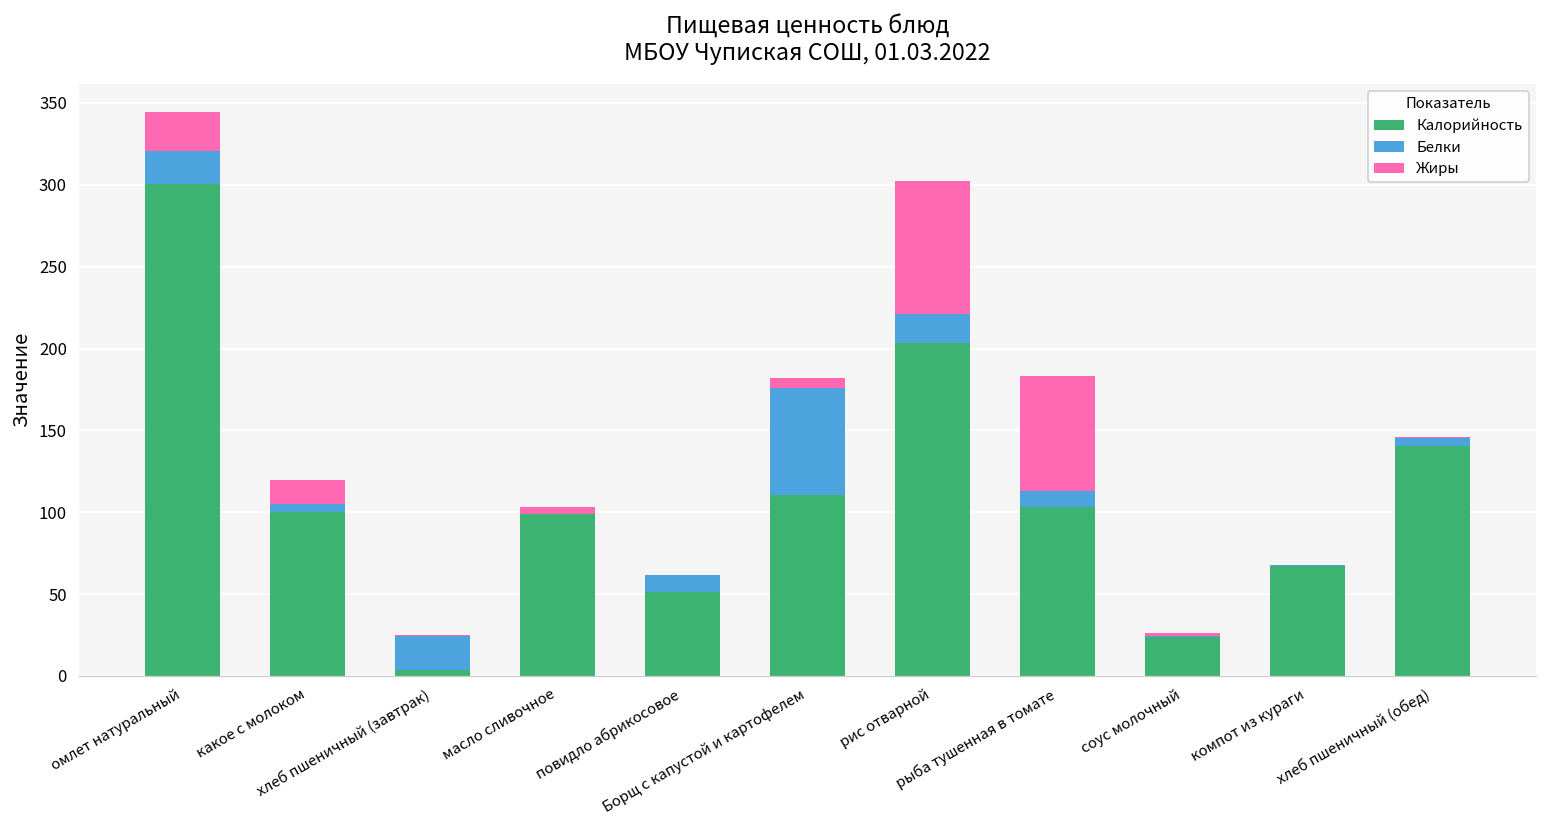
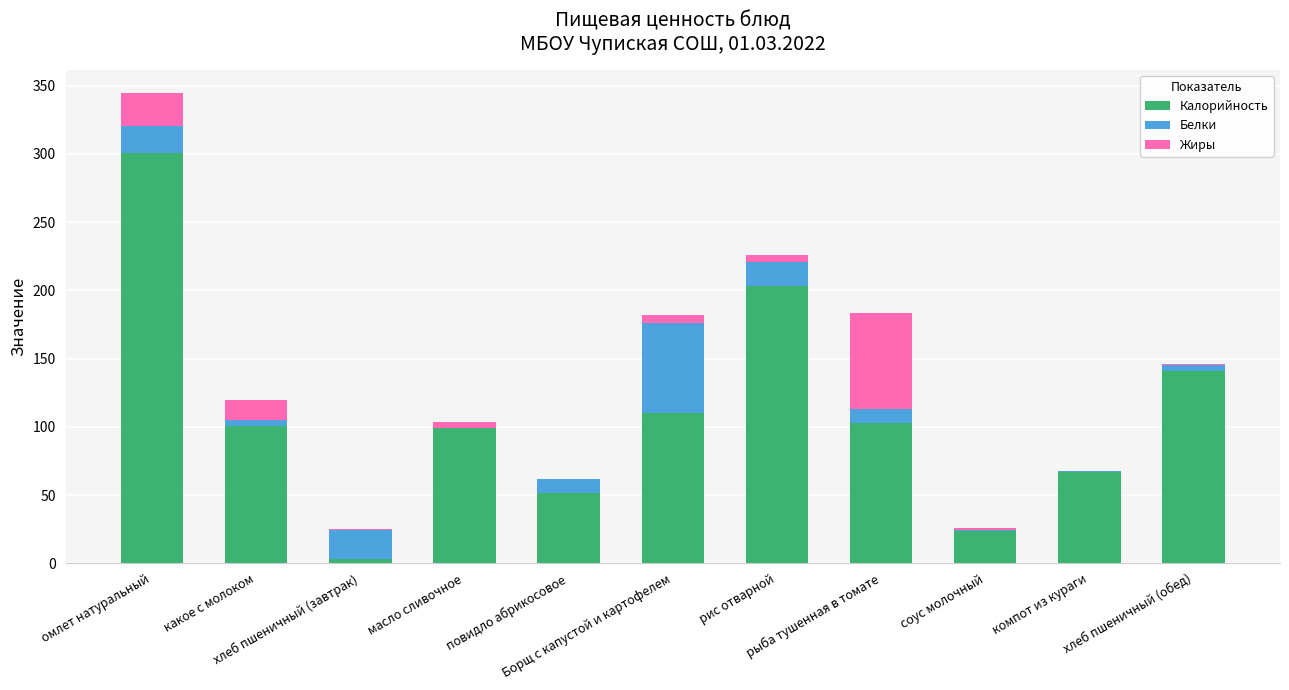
  {
    "Калорийность": {
      "омлет натуральный": 301,
      "какое с молоком": 100,
      "хлеб пшеничный (завтрак)": 3,
      "масло сливочное": 99,
      "повидло абрикосовое": 51,
      "Борщ с капустой и картофелем": 110,
      "рис отварной": 204,
      "рыба тушенная в томате": 103,
      "соус молочный": 24,
      "компот из кураги": 67,
      "хлеб пшеничный (обед)": 141
    },
    "Белки": {
      "омлет натуральный": 20,
      "какое с молоком": 5,
      "хлеб пшеничный (завтрак)": 21,
      "повидло абрикосовое": 10,
      "Борщ с капустой и картофелем": 66,
      "рис отварной": 17,
      "рыба тушенная в томате": 10,
      "хлеб пшеничный (обед)": 5
    },
    "Жиры": {
      "омлет натуральный": 24,
      "какое с молоком": 15,
      "масло сливочное": 4,
      "повидло абрикосовое": 0,
      "Борщ с капустой и картофелем": 6,
-     "рис отварной": 82,
+     "рис отварной": 5,
      "рыба тушенная в томате": 71
    }
  }
